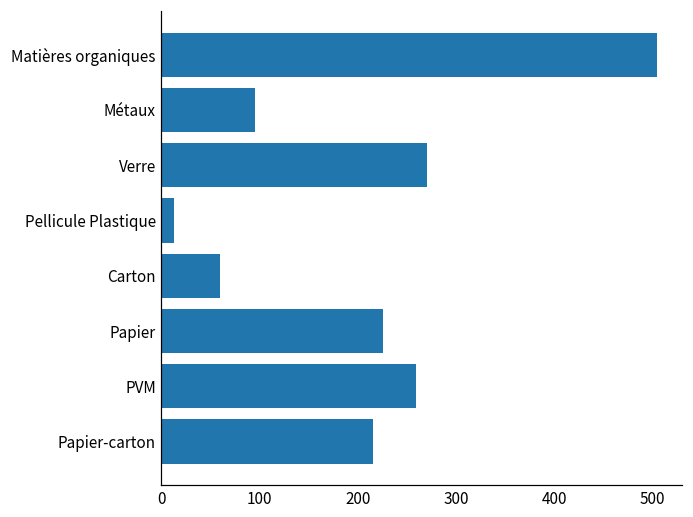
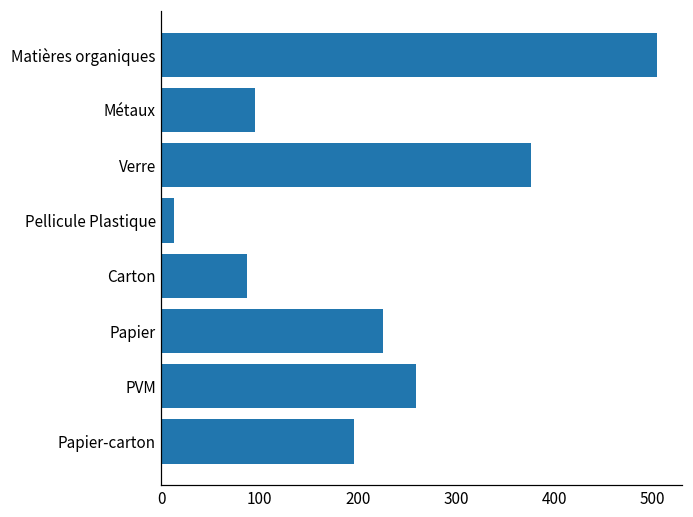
  {
    "Matières organiques": 500,
    "Métaux": 100,
-   "Verre": 270,
+   "Verre": 380,
    "Pellicule Plastique": 10,
-   "Carton": 60,
+   "Carton": 90,
    "Papier": 230,
    "PVM": 260,
-   "Papier-carton": 220
+   "Papier-carton": 200
  }
